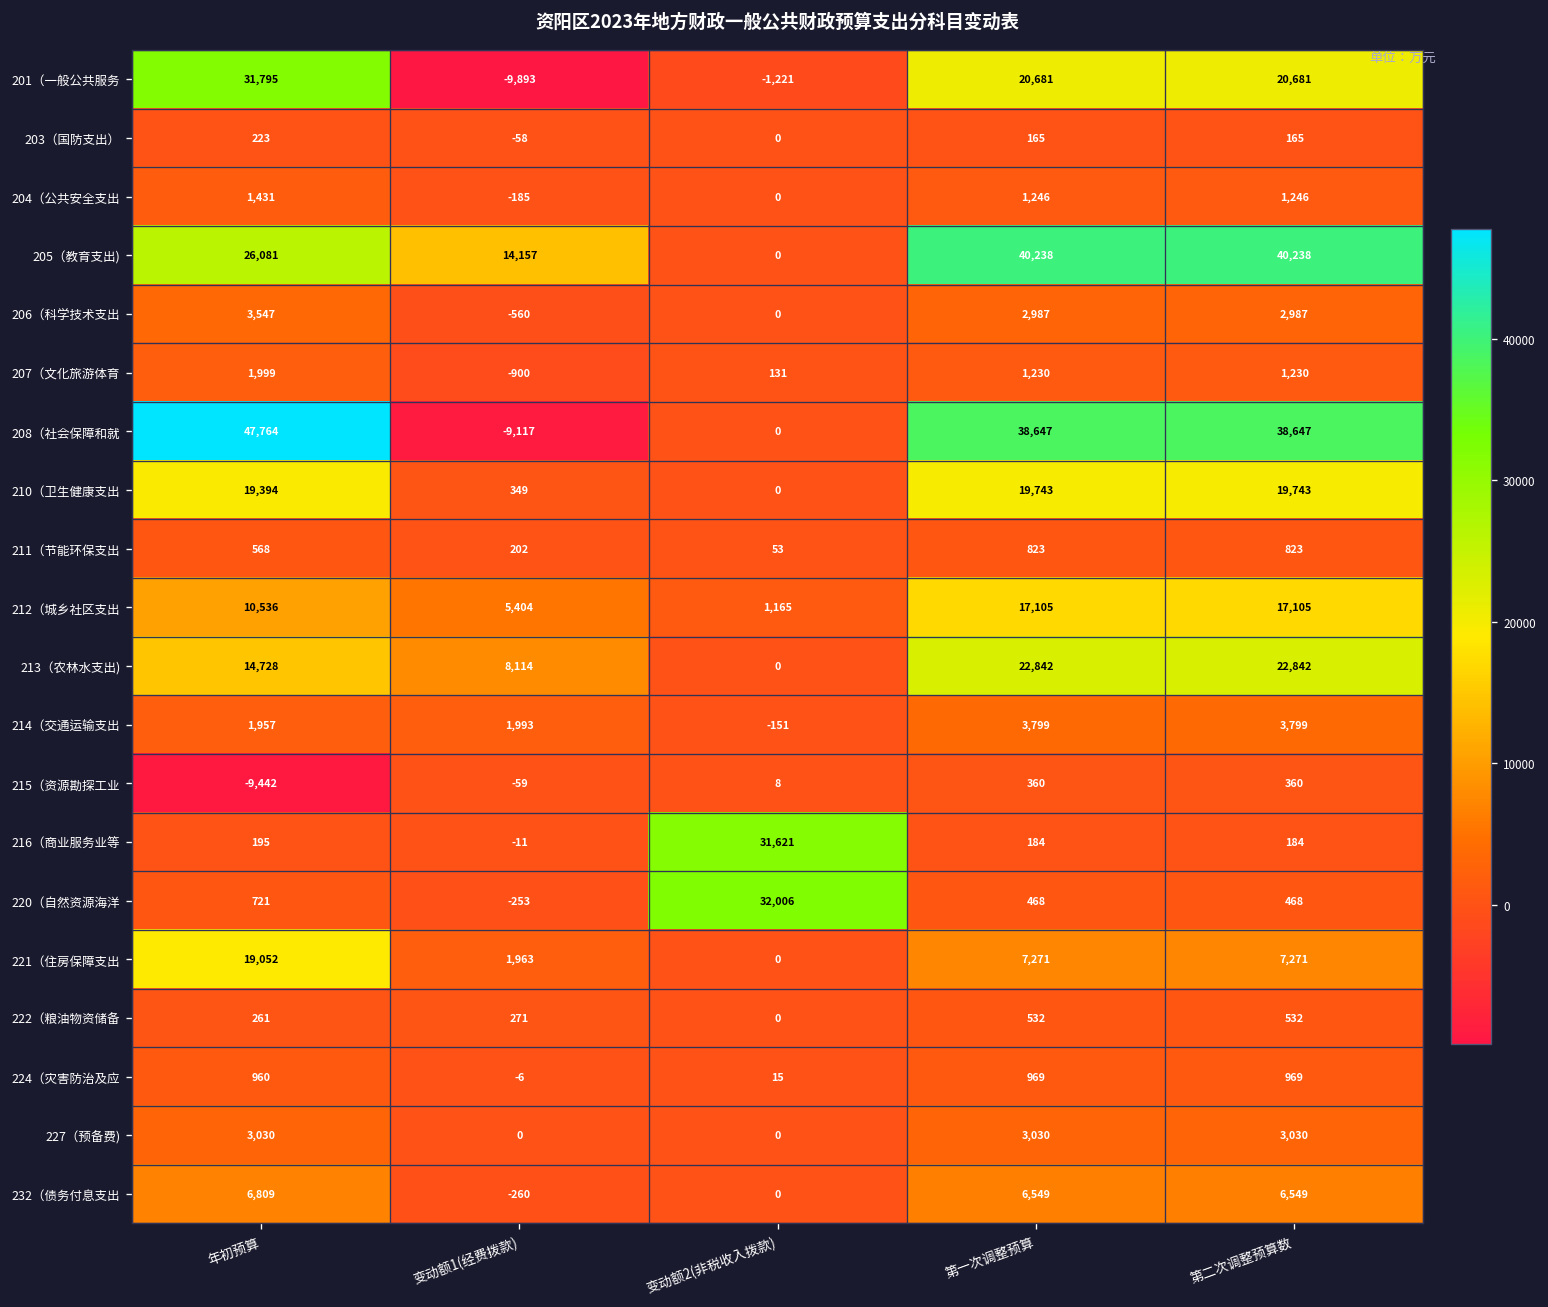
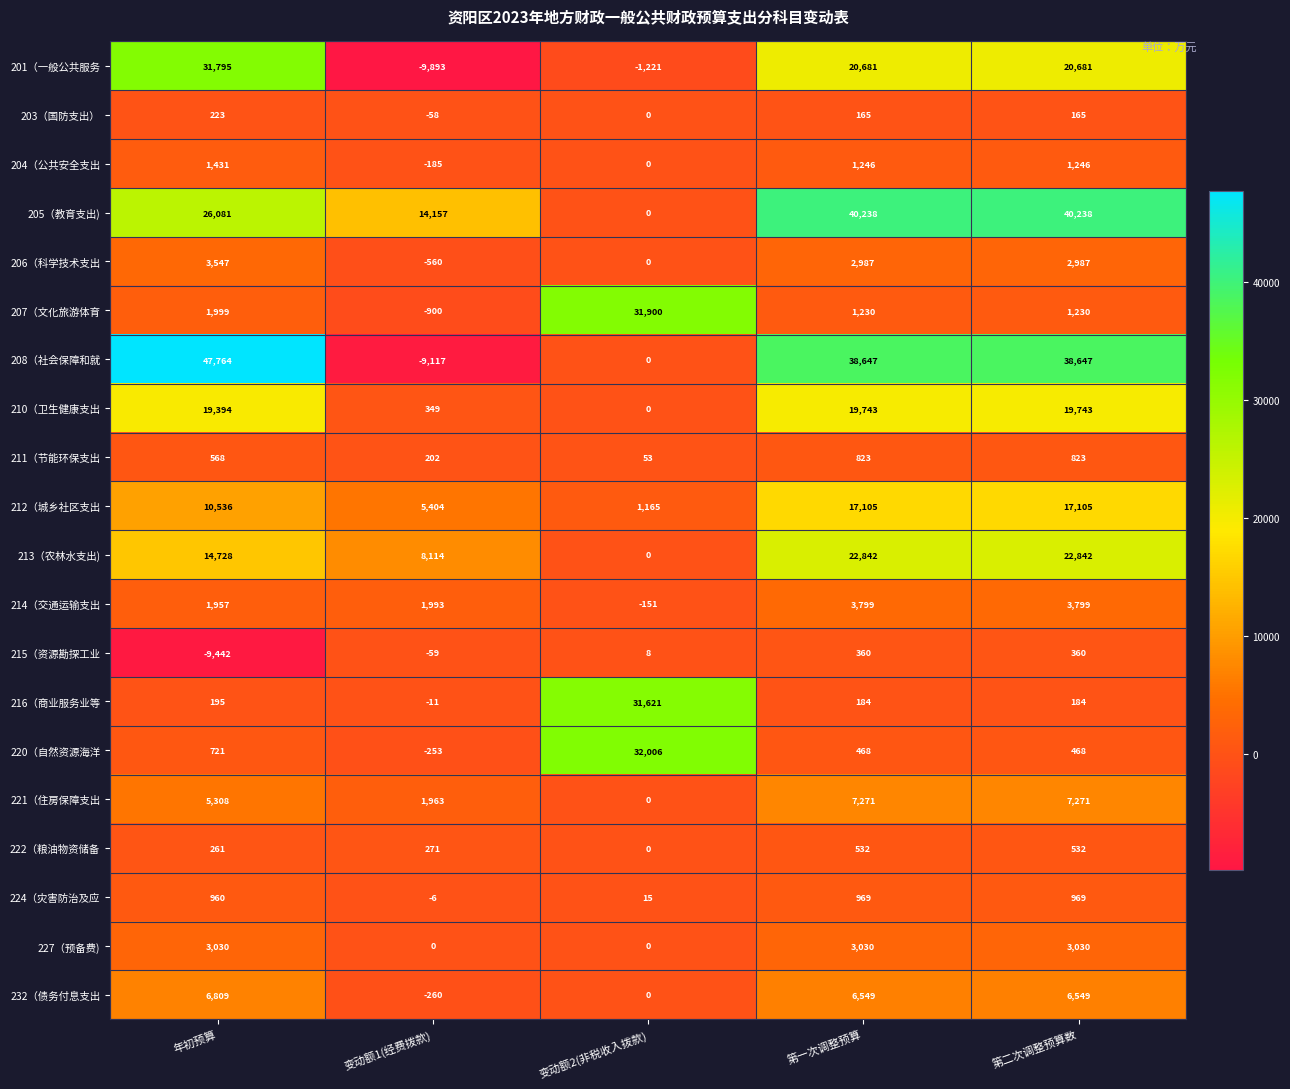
  {
    "201（一般公共服务": {
      "年初预算": "31,795",
      "变动额1(经费拨款)": "-9,893",
      "变动额2(非税收入拨款)": "-1,221",
      "第一次调整预算": "20,681"
    },
    "203（国防支出）": {
      "年初预算": "223",
      "变动额1(经费拨款)": "-58",
      "变动额2(非税收入拨款)": "0",
      "第一次调整预算": "165",
      "第二次调整预算数": "165"
    },
    "204（公共安全支出": {
      "年初预算": "1,431",
      "变动额1(经费拨款)": "-185",
      "变动额2(非税收入拨款)": "0",
      "第一次调整预算": "1,246",
      "第二次调整预算数": "1,246"
    },
    "205（教育支出)": {
      "年初预算": "26,081",
      "变动额1(经费拨款)": "14,157",
      "变动额2(非税收入拨款)": "0",
      "第一次调整预算": "40,238",
      "第二次调整预算数": "40,238"
    },
    "206（科学技术支出": {
      "年初预算": "3,547",
      "变动额1(经费拨款)": "-560",
      "变动额2(非税收入拨款)": "0",
      "第一次调整预算": "2,987",
      "第二次调整预算数": "2,987"
    },
    "207（文化旅游体育": {
      "年初预算": "1,999",
      "变动额1(经费拨款)": "-900",
-     "变动额2(非税收入拨款)": "131",
+     "变动额2(非税收入拨款)": "31,900",
      "第一次调整预算": "1,230",
      "第二次调整预算数": "1,230"
    },
    "208（社会保障和就": {
      "年初预算": "47,764",
      "变动额1(经费拨款)": "-9,117",
      "变动额2(非税收入拨款)": "0",
      "第一次调整预算": "38,647",
      "第二次调整预算数": "38,647"
    },
    "210（卫生健康支出": {
      "年初预算": "19,394",
      "变动额1(经费拨款)": "349",
      "变动额2(非税收入拨款)": "0",
      "第一次调整预算": "19,743",
      "第二次调整预算数": "19,743"
    },
    "211（节能环保支出": {
      "年初预算": "568",
      "变动额1(经费拨款)": "202",
      "变动额2(非税收入拨款)": "53",
      "第一次调整预算": "823",
      "第二次调整预算数": "823"
    },
    "212（城乡社区支出": {
      "年初预算": "10,536",
      "变动额1(经费拨款)": "5,404",
      "变动额2(非税收入拨款)": "1,165",
      "第一次调整预算": "17,105",
      "第二次调整预算数": "17,105"
    },
    "213（农林水支出)": {
      "年初预算": "14,728",
      "变动额1(经费拨款)": "8,114",
      "变动额2(非税收入拨款)": "0",
      "第一次调整预算": "22,842",
      "第二次调整预算数": "22,842"
    },
    "214（交通运输支出": {
      "年初预算": "1,957",
      "变动额1(经费拨款)": "1,993",
      "变动额2(非税收入拨款)": "-151",
      "第一次调整预算": "3,799",
      "第二次调整预算数": "3,799"
    },
    "215（资源勘探工业": {
      "年初预算": "-9,442",
      "变动额1(经费拨款)": "-59",
      "变动额2(非税收入拨款)": "8",
      "第一次调整预算": "360",
      "第二次调整预算数": "360"
    },
    "216（商业服务业等": {
      "年初预算": "195",
      "变动额1(经费拨款)": "-11",
      "变动额2(非税收入拨款)": "31,621",
      "第一次调整预算": "184",
      "第二次调整预算数": "184"
    },
    "220（自然资源海洋": {
      "年初预算": "721",
      "变动额1(经费拨款)": "-253",
      "变动额2(非税收入拨款)": "32,006",
      "第一次调整预算": "468",
      "第二次调整预算数": "468"
    },
    "221（住房保障支出": {
-     "年初预算": "19,052",
+     "年初预算": "5,308",
      "变动额1(经费拨款)": "1,963",
      "变动额2(非税收入拨款)": "0",
      "第一次调整预算": "7,271",
      "第二次调整预算数": "7,271"
    },
    "222（粮油物资储备": {
      "年初预算": "261",
      "变动额1(经费拨款)": "271",
      "变动额2(非税收入拨款)": "0",
      "第一次调整预算": "532",
      "第二次调整预算数": "532"
    },
    "224（灾害防治及应": {
      "年初预算": "960",
      "变动额1(经费拨款)": "-6",
      "变动额2(非税收入拨款)": "15",
      "第一次调整预算": "969",
      "第二次调整预算数": "969"
    },
    "227（预备费)": {
      "年初预算": "3,030",
      "变动额1(经费拨款)": "0",
      "变动额2(非税收入拨款)": "0",
      "第一次调整预算": "3,030",
      "第二次调整预算数": "3,030"
    },
    "232（债务付息支出": {
      "年初预算": "6,809",
      "变动额1(经费拨款)": "-260",
      "变动额2(非税收入拨款)": "0",
      "第一次调整预算": "6,549",
      "第二次调整预算数": "6,549"
    }
  }
